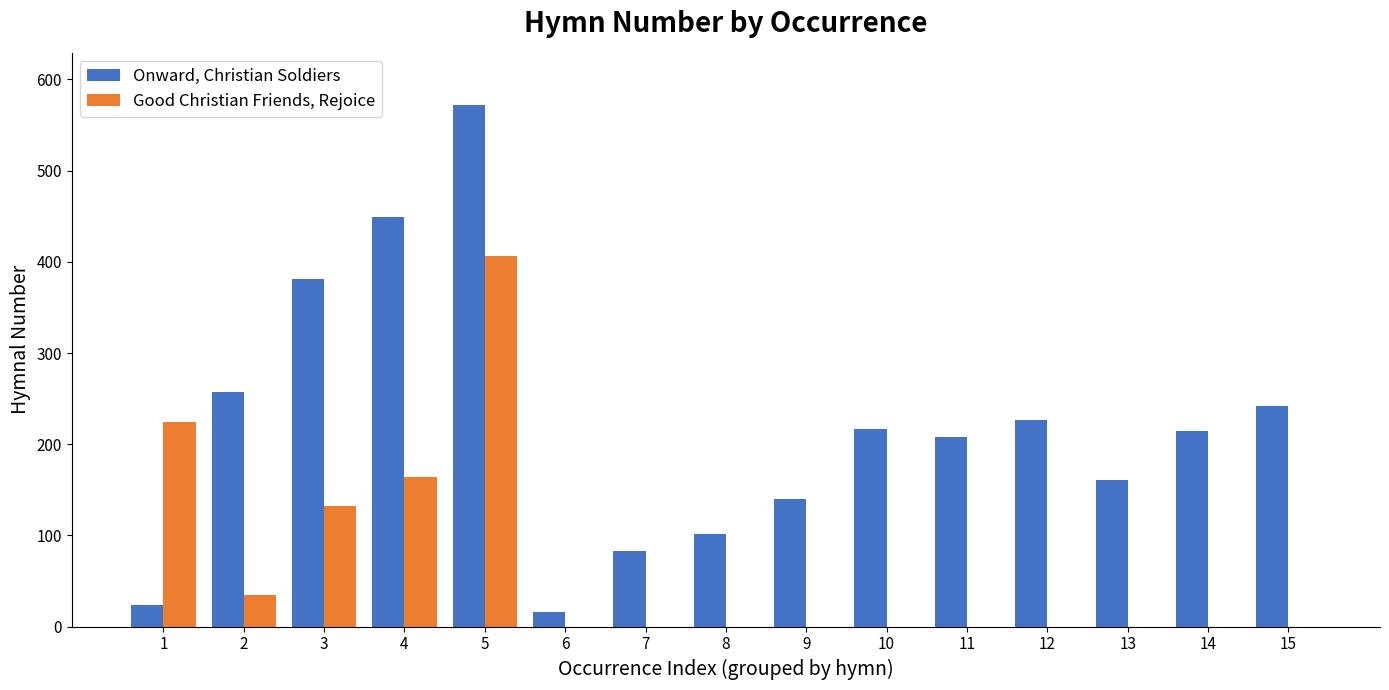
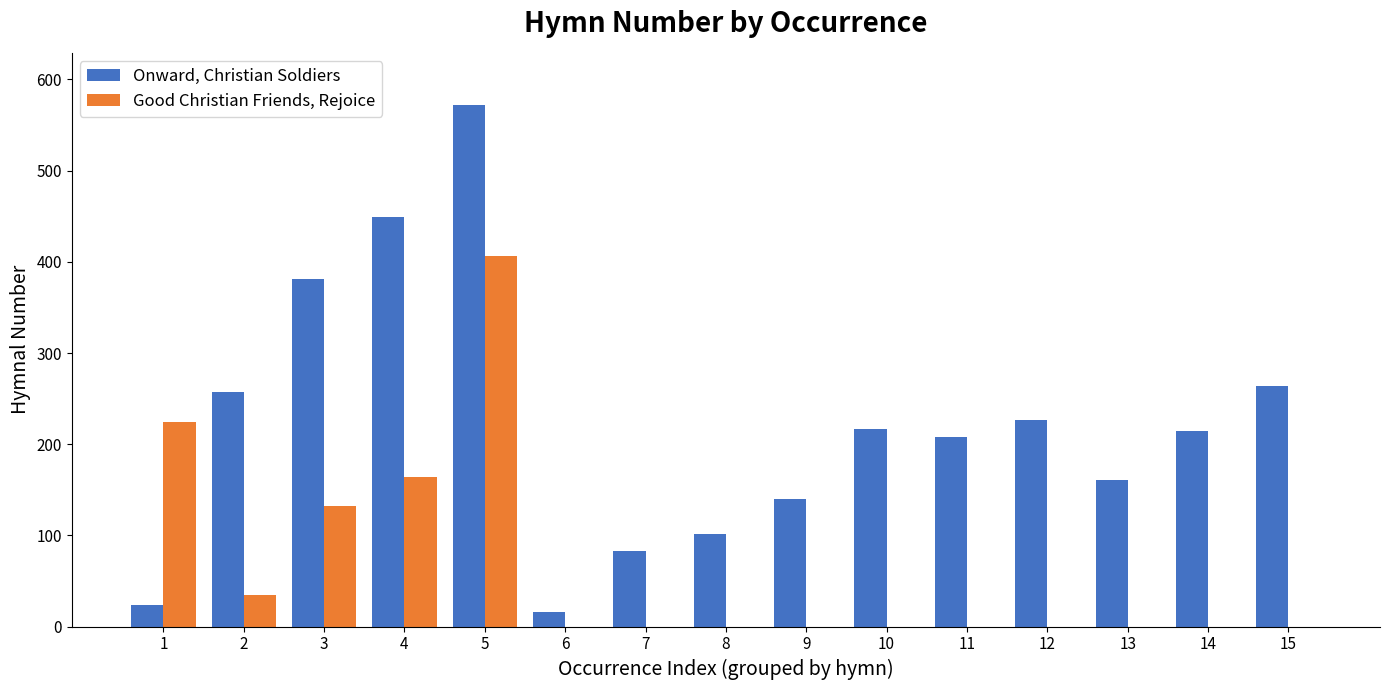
  {
    "Onward, Christian Soldiers": {
      "1": 20,
      "2": 260,
      "3": 380,
      "4": 450,
      "5": 570,
      "6": 20,
      "7": 80,
      "8": 100,
      "9": 140,
      "10": 220,
      "11": 210,
      "12": 230,
      "13": 160,
      "14": 210,
-     "15": 240
+     "15": 260
    },
    "Good Christian Friends, Rejoice": {
      "1": 220,
      "2": 40,
      "3": 130,
      "4": 160,
      "5": 410,
      "6": 0,
      "7": 0,
      "8": 0,
      "9": 0,
      "10": 0,
      "11": 0,
      "12": 0,
      "13": 0,
      "14": 0,
      "15": 0
    }
  }
